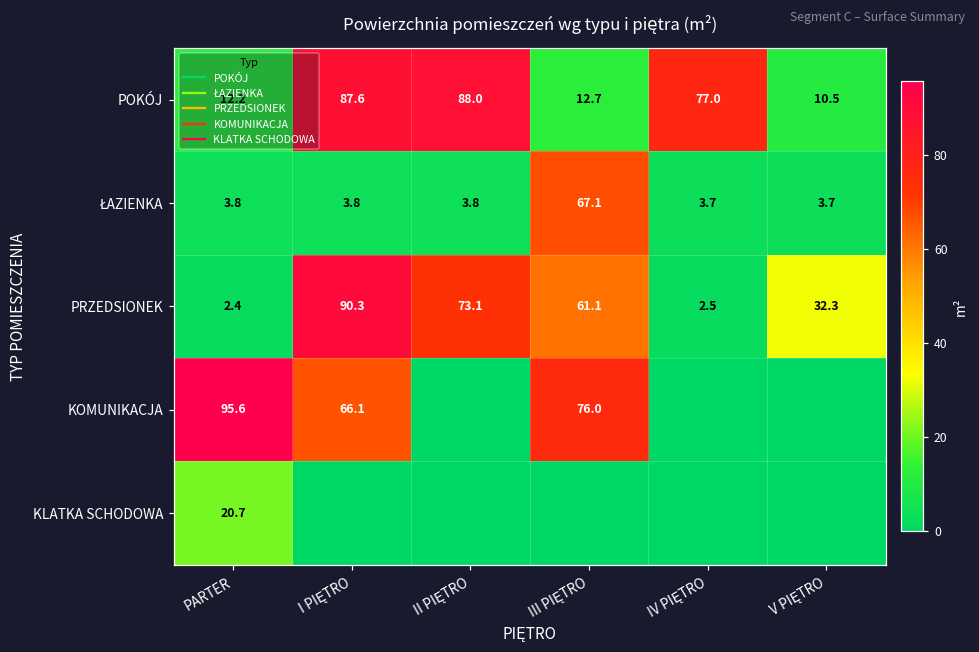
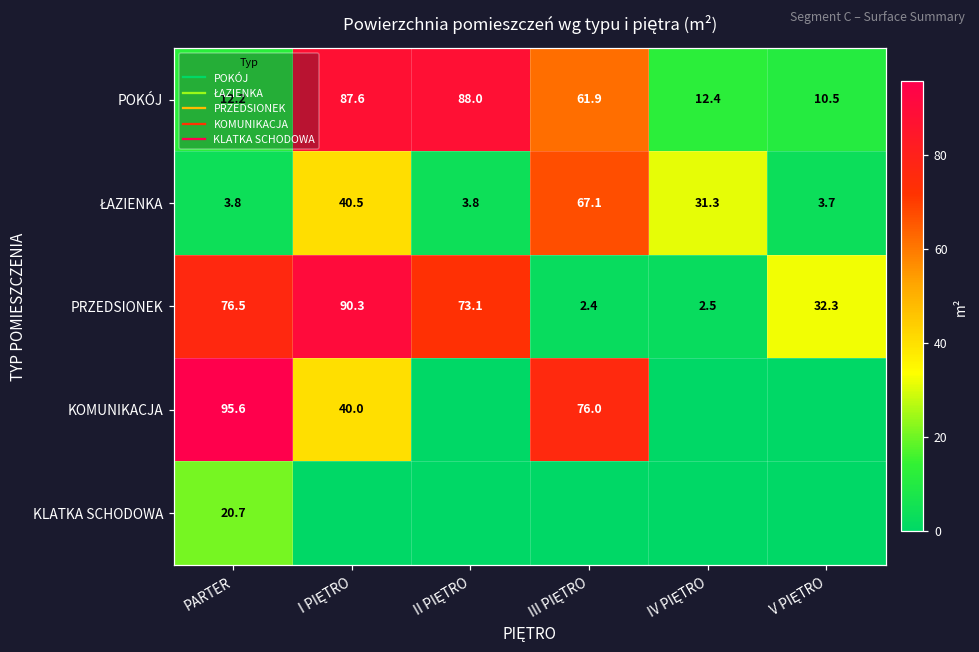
  {
    "POKÓJ": {
      "I PIĘTRO": 87.6,
      "II PIĘTRO": 88.0,
-     "III PIĘTRO": 12.7,
-     "IV PIĘTRO": 77.0,
+     "III PIĘTRO": 61.9,
+     "IV PIĘTRO": 12.4,
      "V PIĘTRO": 10.5
    },
    "ŁAZIENKA": {
      "PARTER": 3.8,
-     "I PIĘTRO": 3.8,
+     "I PIĘTRO": 40.5,
      "II PIĘTRO": 3.8,
      "III PIĘTRO": 67.1,
-     "IV PIĘTRO": 3.7,
+     "IV PIĘTRO": 31.3,
      "V PIĘTRO": 3.7
    },
    "PRZEDSIONEK": {
-     "PARTER": 2.4,
+     "PARTER": 76.5,
      "I PIĘTRO": 90.3,
      "II PIĘTRO": 73.1,
-     "III PIĘTRO": 61.1,
+     "III PIĘTRO": 2.4,
      "IV PIĘTRO": 2.5,
      "V PIĘTRO": 32.3
    },
    "KOMUNIKACJA": {
      "PARTER": 95.6,
-     "I PIĘTRO": 66.1,
+     "I PIĘTRO": 40.0,
      "III PIĘTRO": 76.0
    },
    "KLATKA SCHODOWA": {
      "PARTER": 20.7
    }
  }
